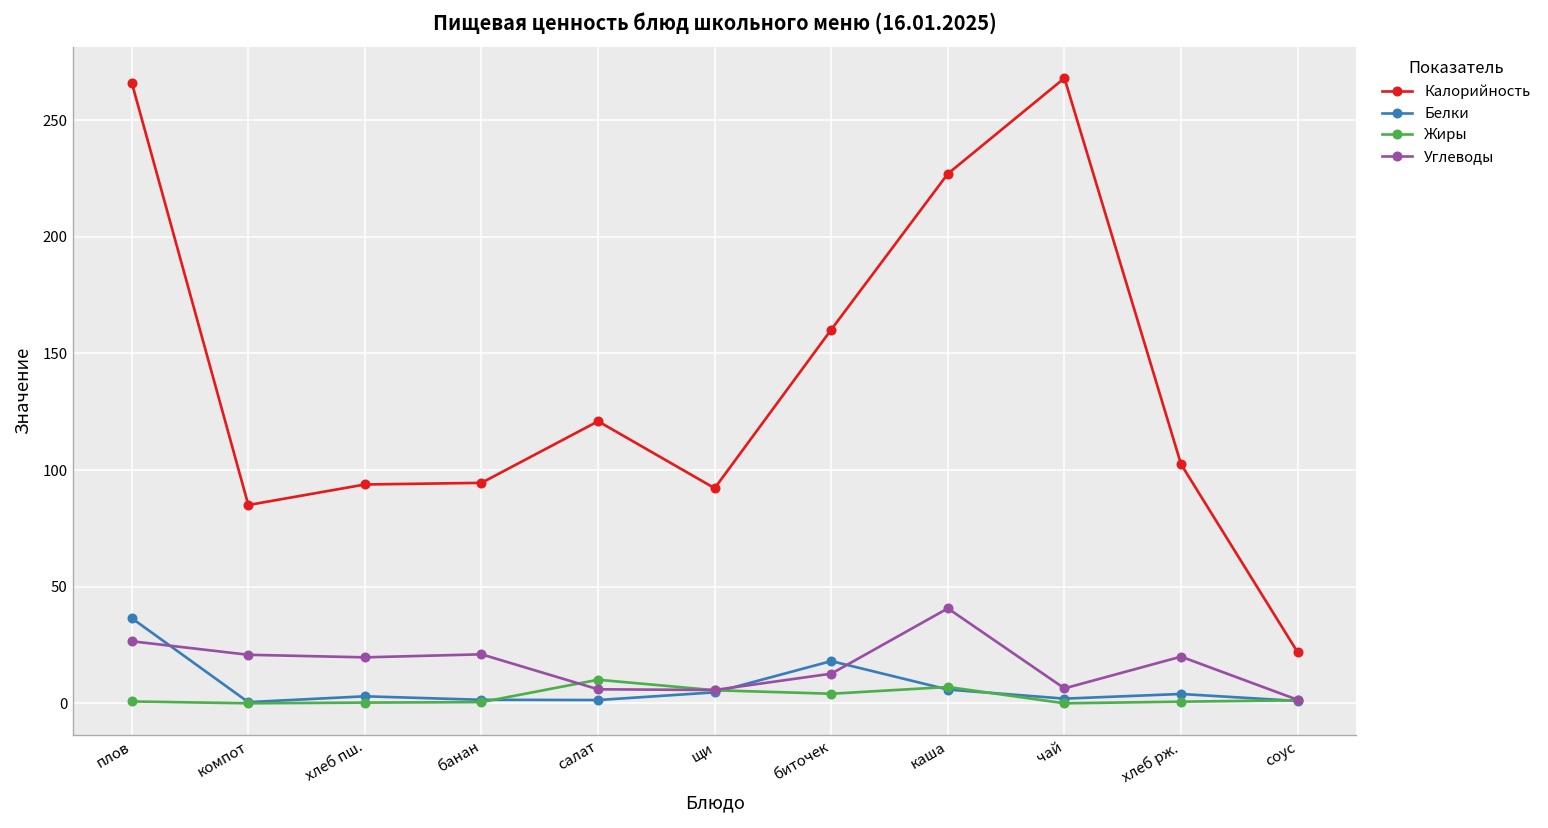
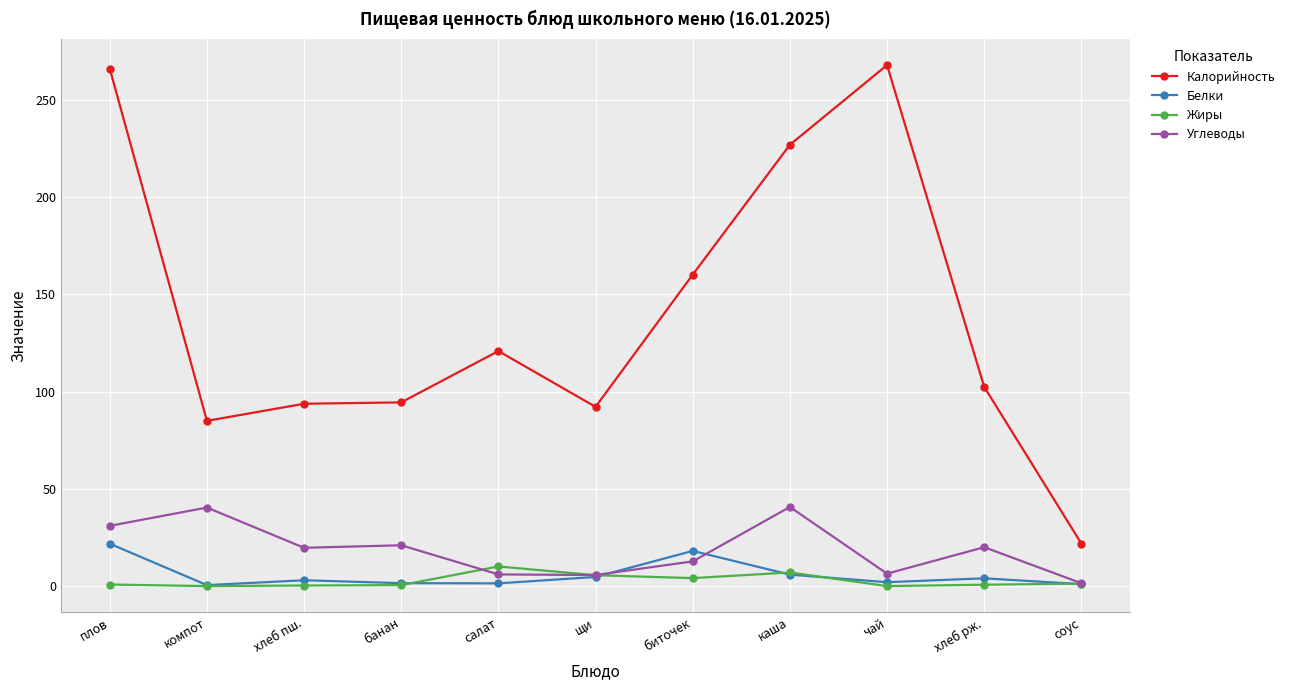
  {
    "Калорийность": {
      "плов": 266,
      "компот": 85,
      "хлеб пш.": 94,
      "банан": 95,
      "салат": 121,
      "щи": 92,
      "биточек": 160,
      "каша": 227,
      "чай": 268,
      "хлеб рж.": 103,
      "соус": 22
    },
    "Белки": {
-     "плов": 37,
+     "плов": 22,
      "хлеб пш.": 3,
      "салат": 1,
      "биточек": 18,
      "чай": 2,
      "хлеб рж.": 4
    },
    "Жиры": {
      "плов": 1,
      "хлеб пш.": 0,
      "салат": 10,
      "биточек": 4,
      "чай": 0,
      "хлеб рж.": 1
    },
    "Углеводы": {
-     "плов": 27,
-     "компот": 21,
+     "плов": 31,
+     "компот": 40,
      "хлеб пш.": 20,
      "банан": 21,
      "салат": 6,
      "биточек": 13,
      "каша": 41,
      "чай": 6,
      "хлеб рж.": 20
    }
  }
